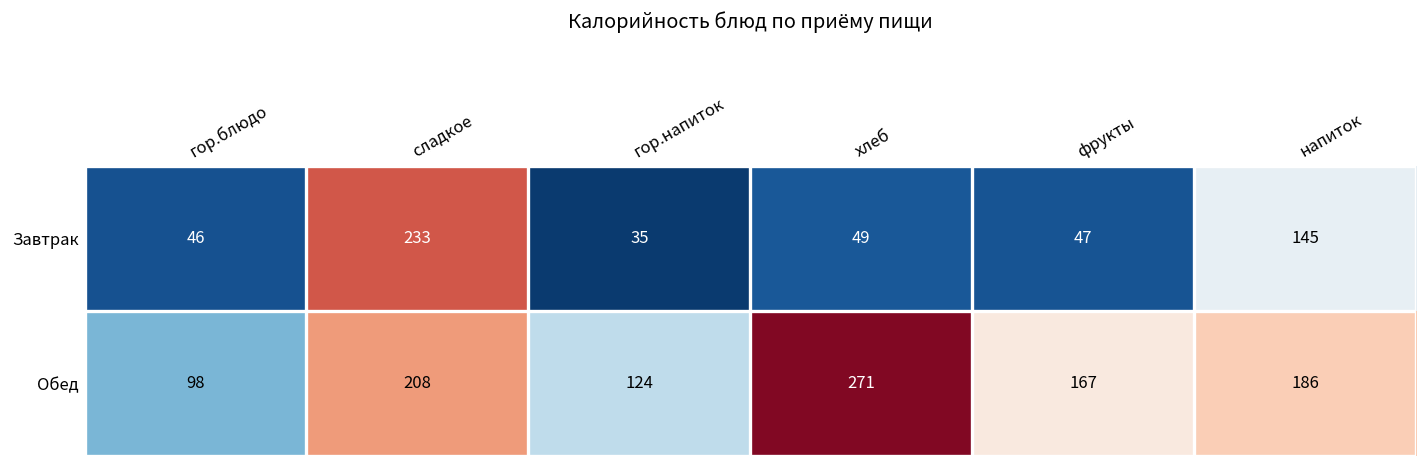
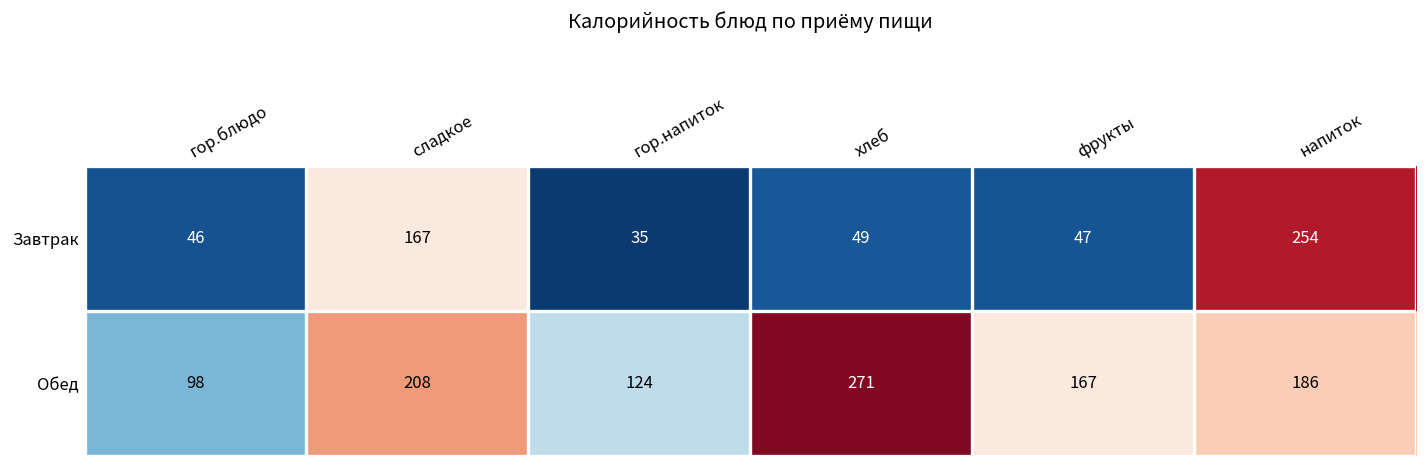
  {
    "Завтрак": {
      "гор.блюдо": 46,
-     "сладкое": 233,
+     "сладкое": 167,
      "гор.напиток": 35,
      "хлеб": 49,
      "фрукты": 47,
-     "напиток": 145
+     "напиток": 254
    },
    "Обед": {
      "гор.блюдо": 98,
      "сладкое": 208,
      "гор.напиток": 124,
      "хлеб": 271,
      "фрукты": 167,
      "напиток": 186
    }
  }
